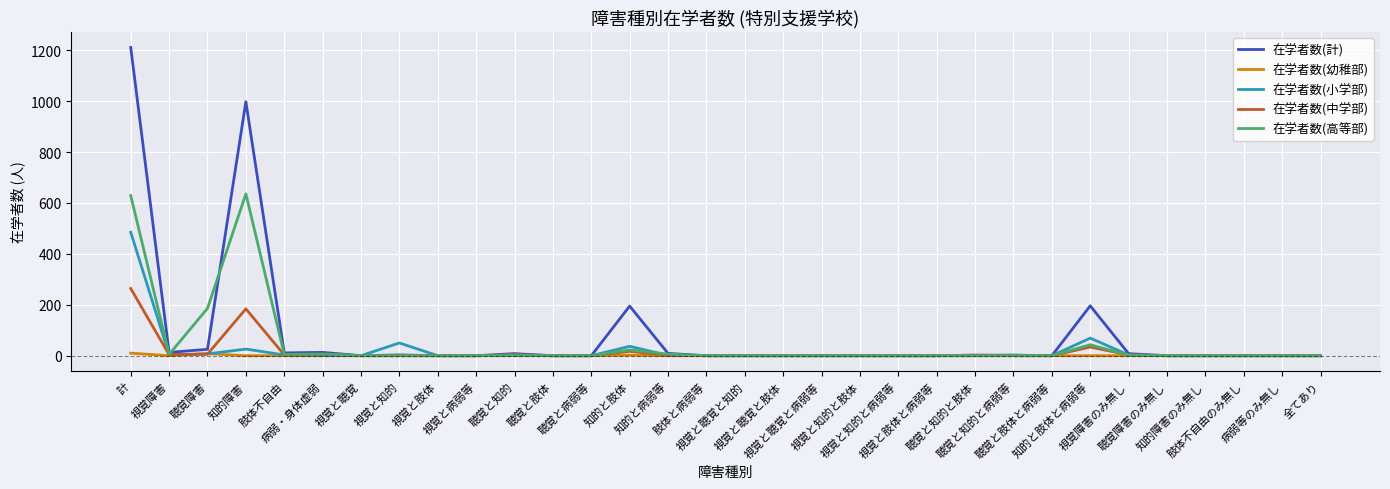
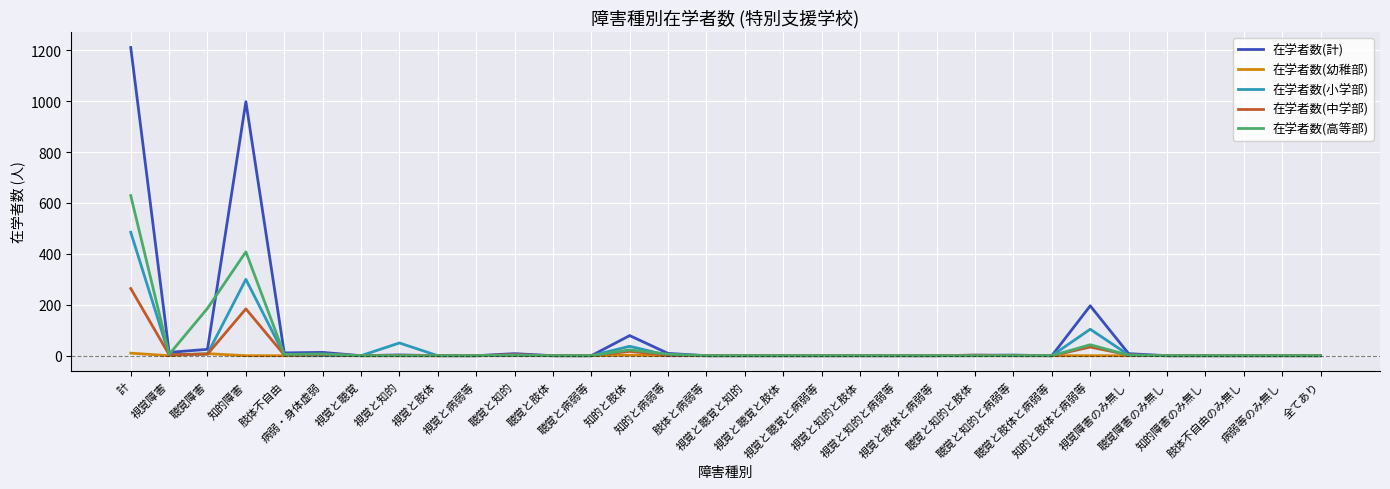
  {
    "在学者数(計)": {
      "計": 1210,
      "聴覚障害": 30,
      "知的障害": 1000,
-     "知的と肢体": 200,
+     "知的と肢体": 80,
      "知的と肢体と病弱等": 200
    },
    "在学者数(小学部)": {
      "計": 490,
-     "知的障害": 30,
+     "知的障害": 300,
      "視覚と知的": 50,
      "知的と肢体": 40,
-     "知的と肢体と病弱等": 70
+     "知的と肢体と病弱等": 100
    },
    "在学者数(高等部)": {
      "計": 630,
      "聴覚障害": 190,
-     "知的障害": 640
+     "知的障害": 410
    }
  }
